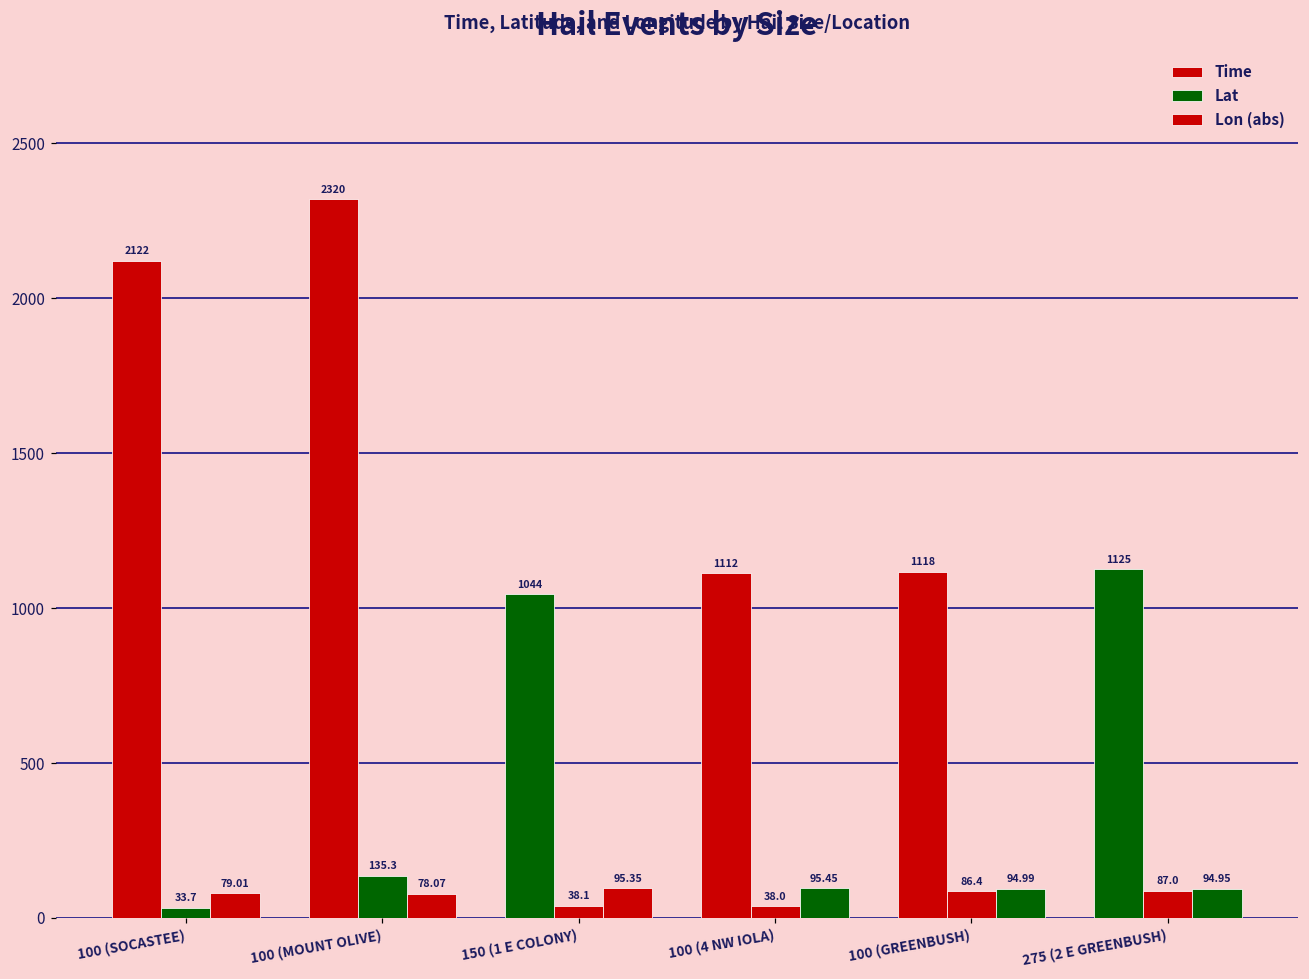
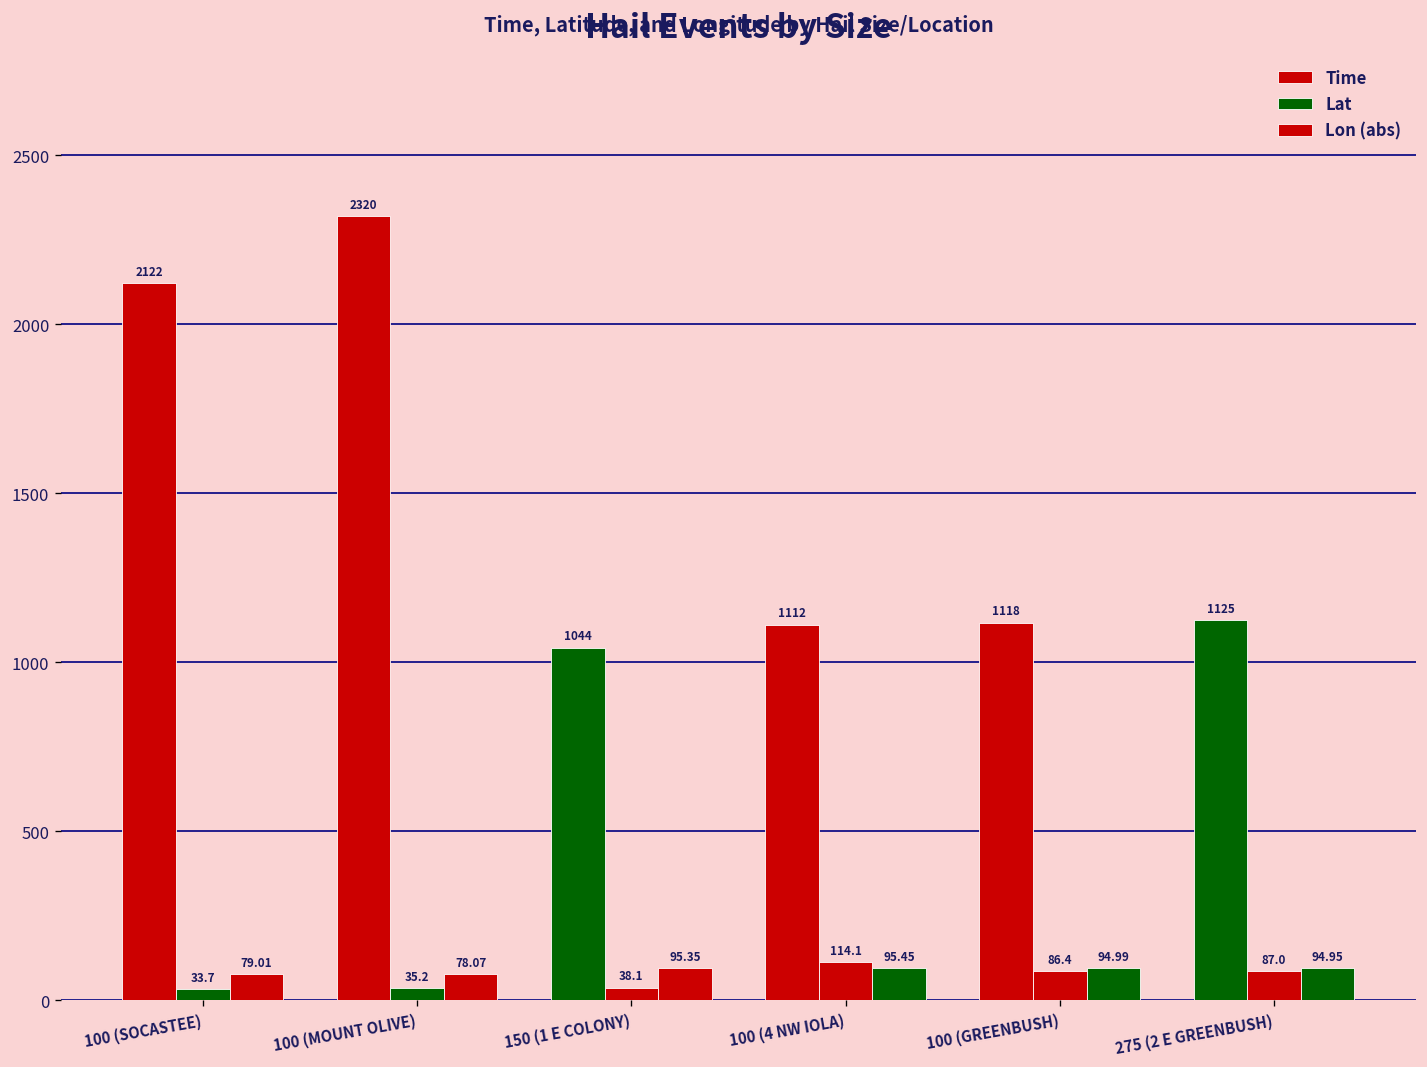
  {
    "Lat": {
      "100 (SOCASTEE)": 33.7,
-     "100 (MOUNT OLIVE)": 135.3,
+     "100 (MOUNT OLIVE)": 35.2,
      "150 (1 E COLONY)": 38.1,
-     "100 (4 NW IOLA)": 38.0,
+     "100 (4 NW IOLA)": 114.1,
      "100 (GREENBUSH)": 86.4,
      "275 (2 E GREENBUSH)": 87.0
    }
  }
